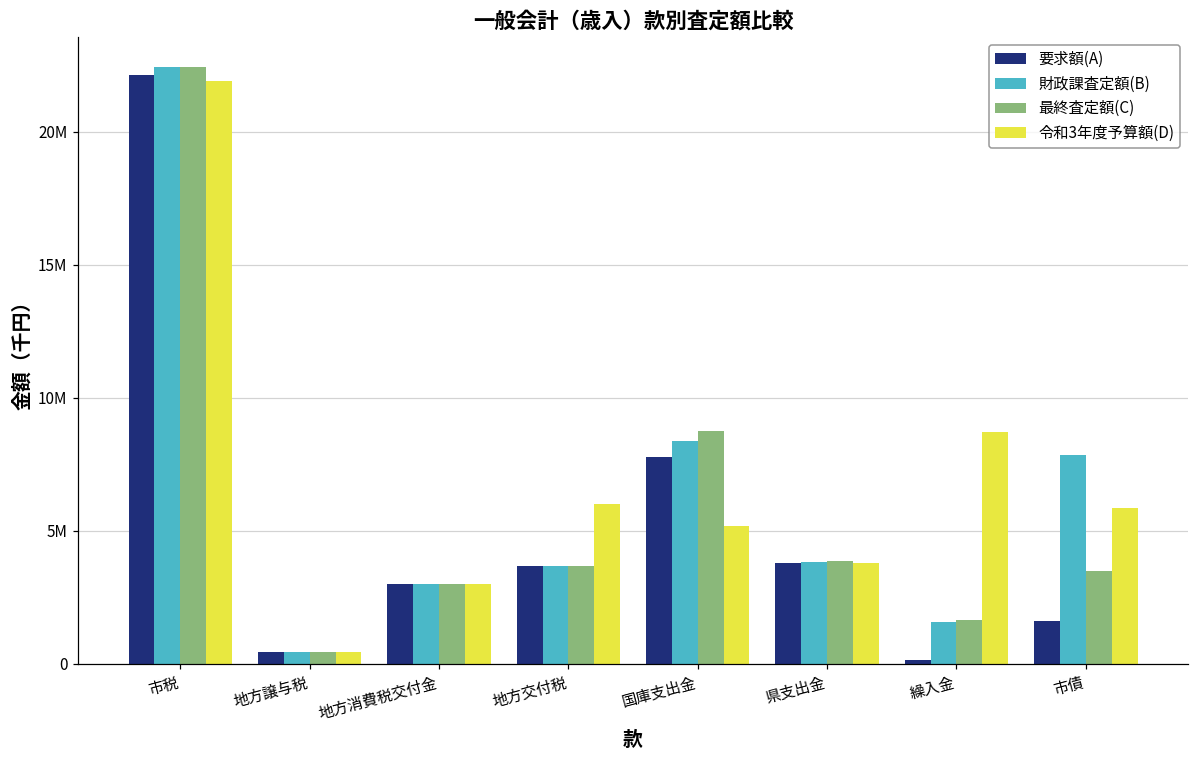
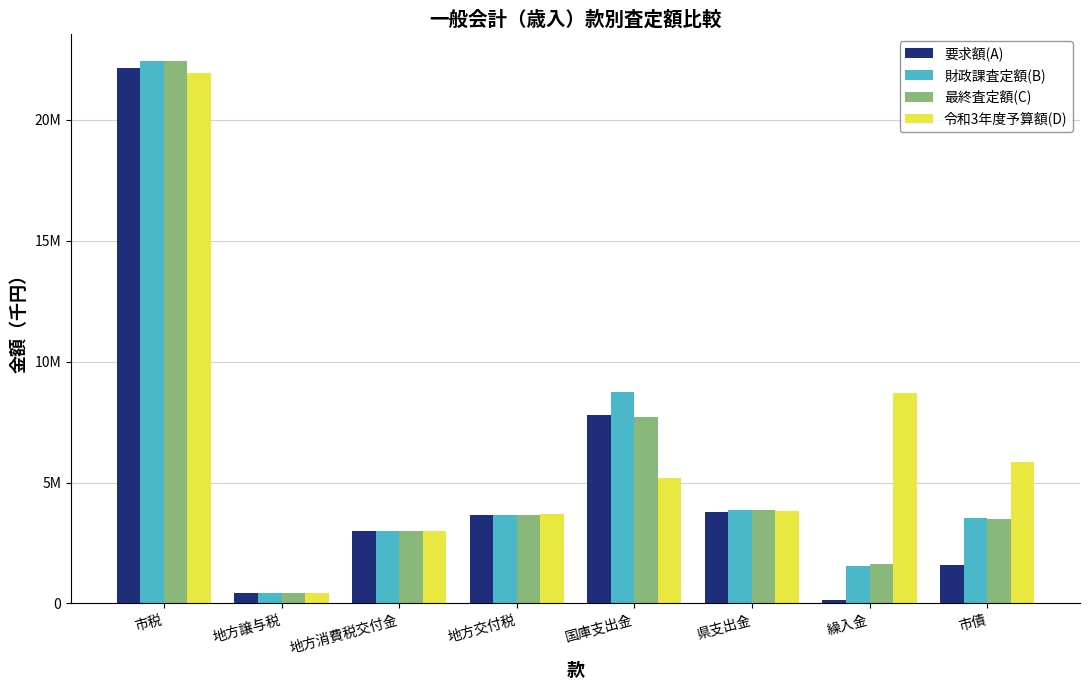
  {
    "要求額(A)": {
      "市税": 22100000,
      "地方譲与税": 400000,
      "地方消費税交付金": 3000000,
      "地方交付税": 3700000,
      "国庫支出金": 7800000,
      "県支出金": 3800000,
      "繰入金": 100000,
      "市債": 1600000
    },
    "財政課査定額(B)": {
      "市税": 22400000,
      "地方譲与税": 400000,
      "地方消費税交付金": 3000000,
      "地方交付税": 3700000,
-     "国庫支出金": 8400000,
+     "国庫支出金": 8700000,
      "県支出金": 3800000,
      "繰入金": 1600000,
-     "市債": 7800000
+     "市債": 3500000
    },
    "最終査定額(C)": {
      "市税": 22400000,
      "地方譲与税": 400000,
      "地方消費税交付金": 3000000,
      "地方交付税": 3700000,
-     "国庫支出金": 8800000,
+     "国庫支出金": 7700000,
      "県支出金": 3900000,
      "繰入金": 1600000,
      "市債": 3500000
    },
    "令和3年度予算額(D)": {
      "市税": 21900000,
      "地方譲与税": 400000,
      "地方消費税交付金": 3000000,
-     "地方交付税": 6000000,
+     "地方交付税": 3700000,
      "国庫支出金": 5200000,
      "県支出金": 3800000,
      "繰入金": 8700000,
      "市債": 5800000
    }
  }
